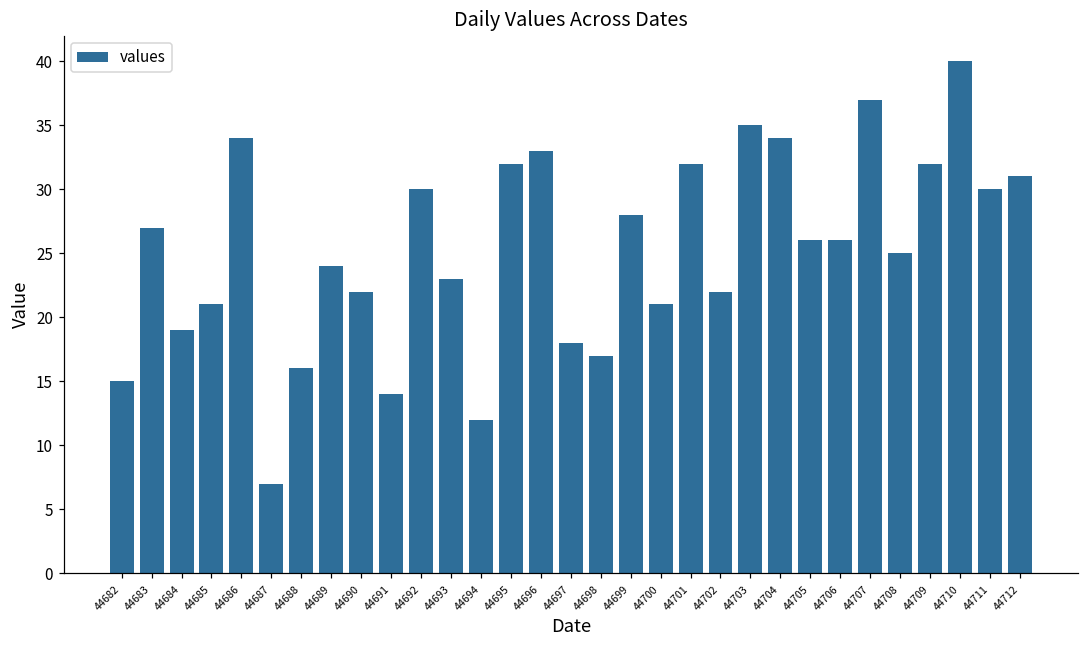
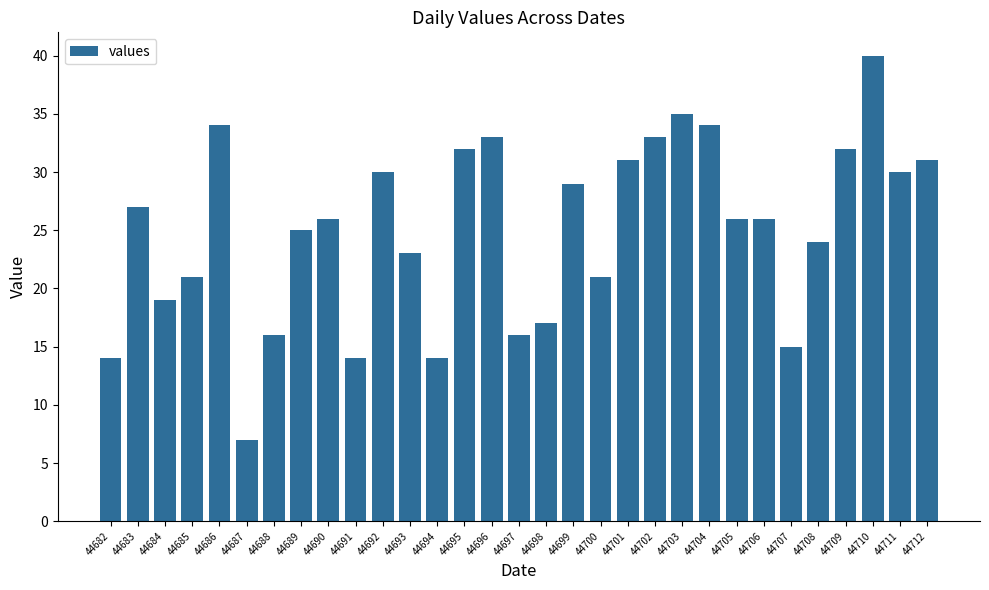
  {
-   "44682": 15,
+   "44682": 14,
    "44683": 27,
    "44684": 19,
    "44685": 21,
    "44686": 34,
    "44687": 7,
    "44688": 16,
-   "44689": 24,
-   "44690": 22,
+   "44689": 25,
+   "44690": 26,
    "44691": 14,
    "44692": 30,
    "44693": 23,
-   "44694": 12,
+   "44694": 14,
    "44695": 32,
    "44696": 33,
-   "44697": 18,
+   "44697": 16,
    "44698": 17,
-   "44699": 28,
+   "44699": 29,
    "44700": 21,
-   "44701": 32,
-   "44702": 22,
+   "44701": 31,
+   "44702": 33,
    "44703": 35,
    "44704": 34,
    "44705": 26,
    "44706": 26,
-   "44707": 37,
-   "44708": 25,
+   "44707": 15,
+   "44708": 24,
    "44709": 32,
    "44710": 40,
    "44711": 30,
    "44712": 31
  }
